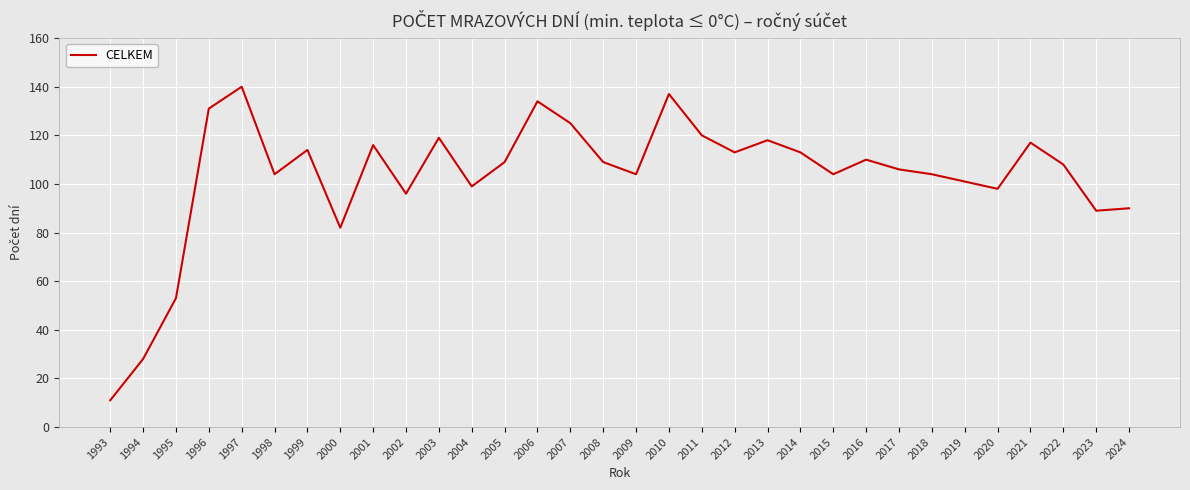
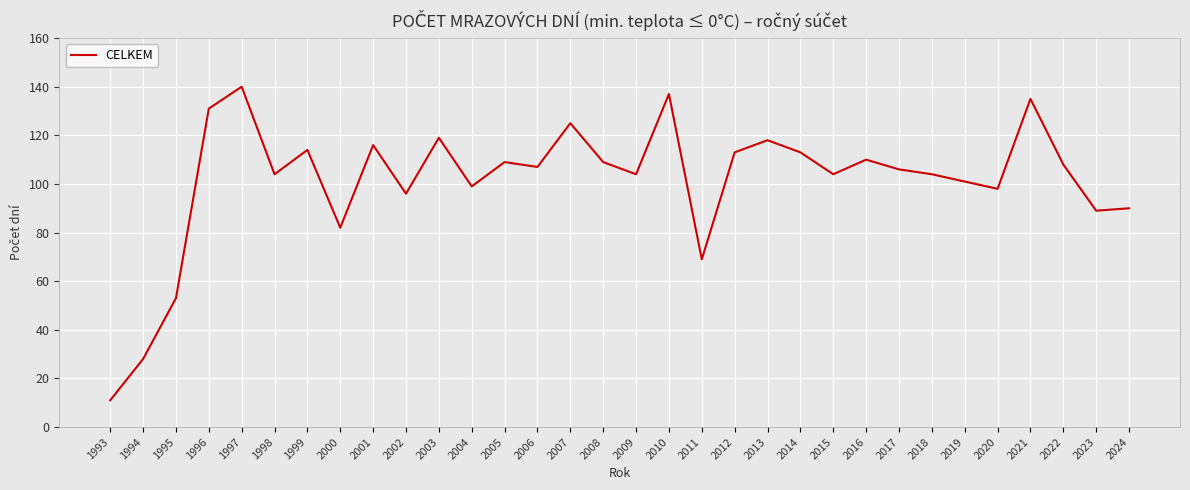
  {
    "1993": 11,
    "1994": 28,
    "1995": 53,
    "1996": 131,
    "1997": 140,
    "1998": 104,
    "1999": 114,
    "2000": 82,
    "2001": 116,
    "2002": 96,
    "2003": 119,
    "2004": 99,
    "2005": 109,
-   "2006": 134,
+   "2006": 107,
    "2007": 125,
    "2008": 109,
    "2009": 104,
    "2010": 137,
-   "2011": 120,
+   "2011": 69,
    "2012": 113,
    "2013": 118,
    "2014": 113,
    "2015": 104,
    "2016": 110,
    "2017": 106,
    "2018": 104,
    "2019": 101,
    "2020": 98,
-   "2021": 117,
+   "2021": 135,
    "2022": 108,
    "2023": 89,
    "2024": 90
  }
